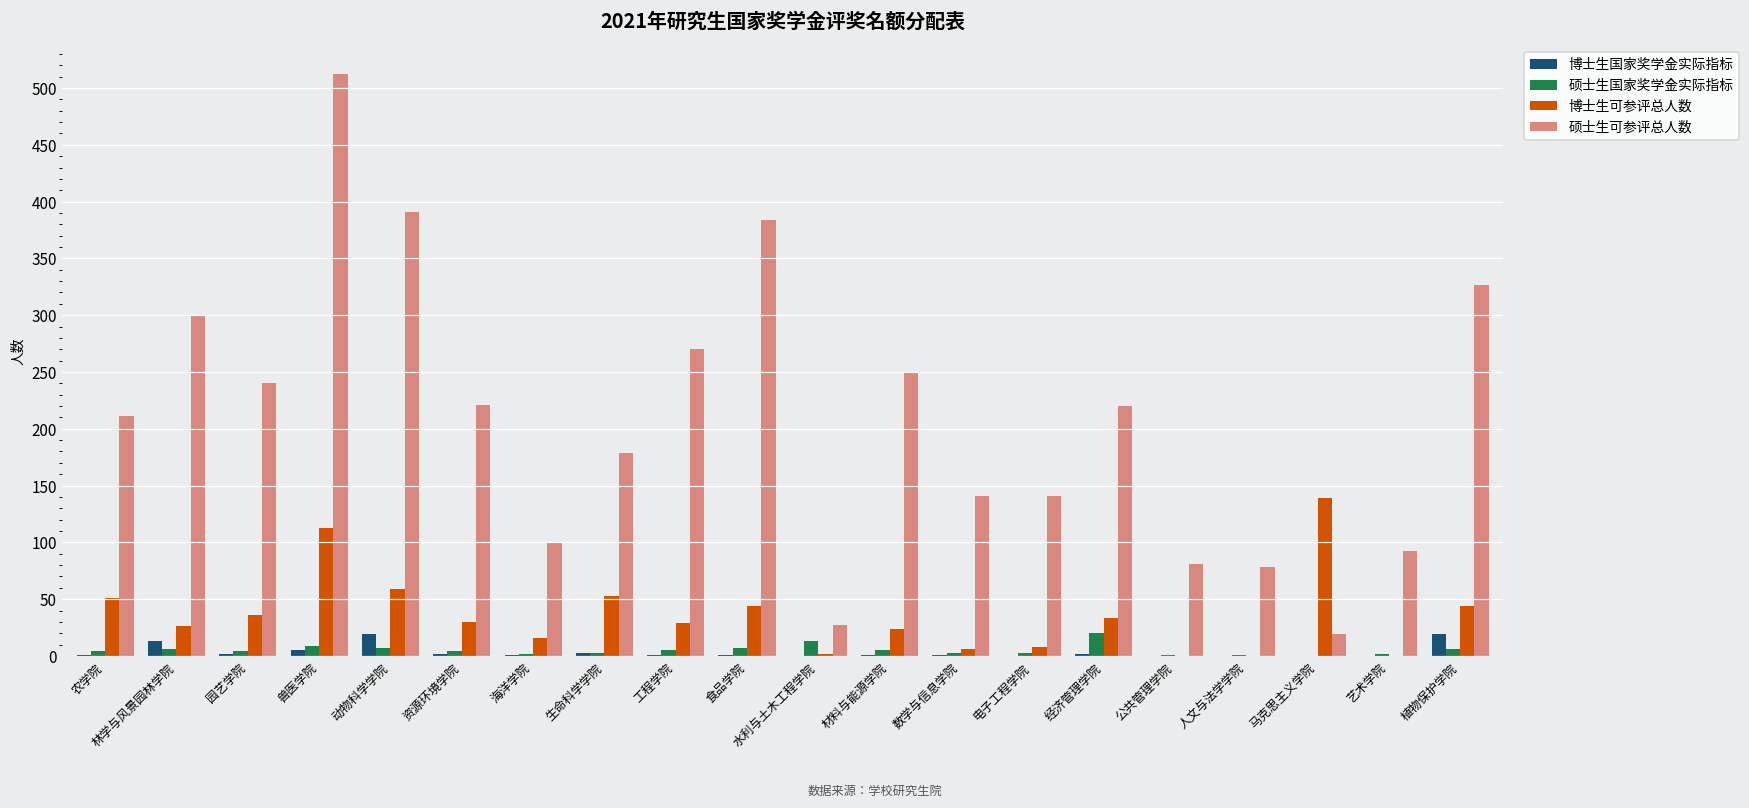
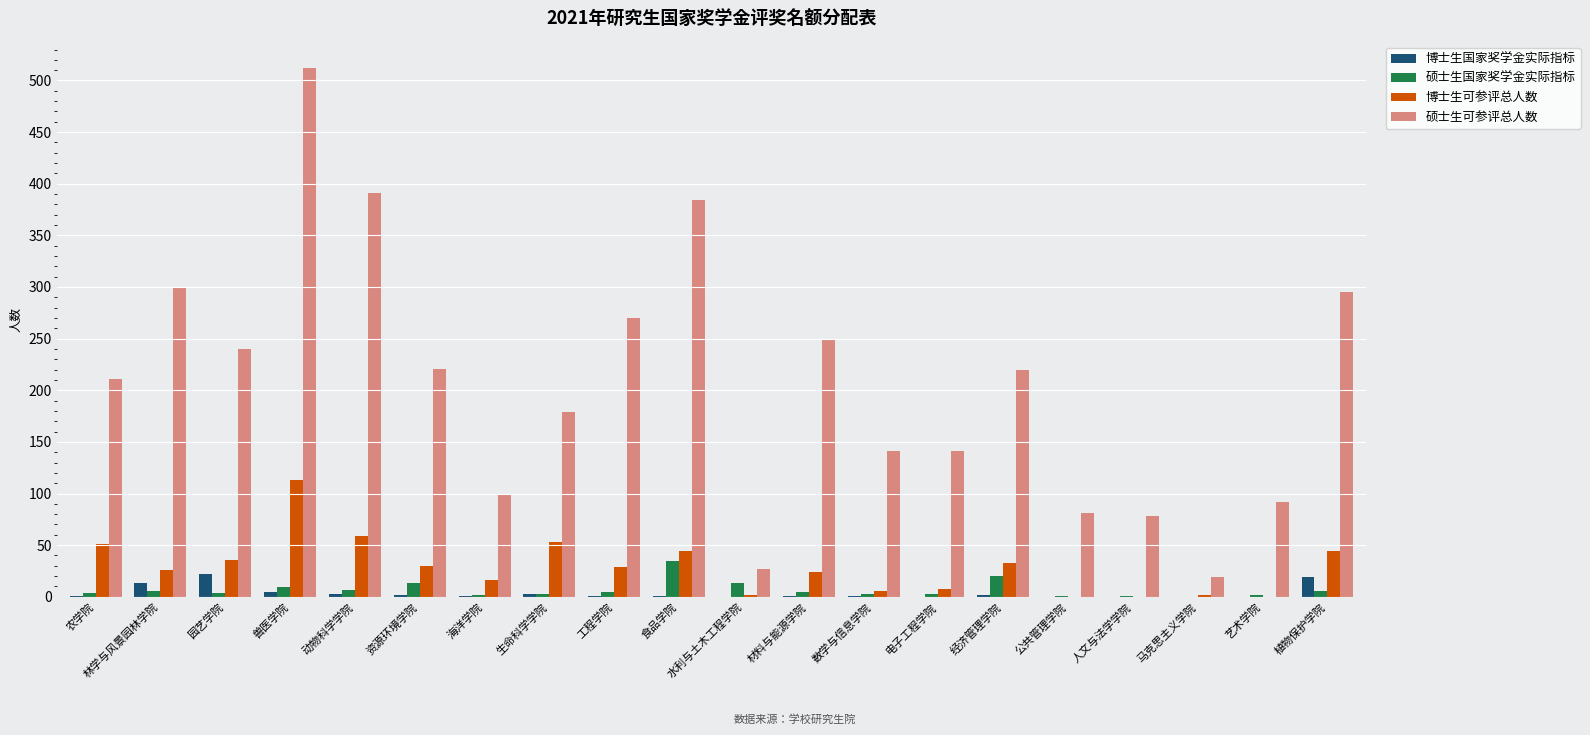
  {
    "博士生国家奖学金实际指标": {
      "林学与风景园林学院": 13,
-     "园艺学院": 2,
+     "园艺学院": 22,
      "兽医学院": 5,
-     "动物科学学院": 19,
+     "动物科学学院": 3,
      "生命科学学院": 3,
      "水利与土木工程学院": 0,
      "电子工程学院": 0,
      "公共管理学院": 0,
      "人文与法学学院": 0,
      "马克思主义学院": 0,
      "艺术学院": 0,
      "植物保护学院": 19
    },
    "硕士生国家奖学金实际指标": {
      "农学院": 4,
      "林学与风景园林学院": 6,
      "园艺学院": 4,
      "兽医学院": 9,
      "动物科学学院": 7,
-     "资源环境学院": 4,
+     "资源环境学院": 13,
      "生命科学学院": 3,
      "工程学院": 5,
-     "食品学院": 7,
+     "食品学院": 35,
      "水利与土木工程学院": 13,
      "材料与能源学院": 5,
      "数学与信息学院": 3,
      "电子工程学院": 3,
      "经济管理学院": 20,
      "马克思主义学院": 0,
      "植物保护学院": 6
    },
    "博士生可参评总人数": {
      "农学院": 51,
      "林学与风景园林学院": 26,
      "园艺学院": 36,
      "兽医学院": 113,
      "动物科学学院": 59,
      "资源环境学院": 30,
      "海洋学院": 16,
      "生命科学学院": 53,
      "工程学院": 29,
      "食品学院": 44,
      "材料与能源学院": 24,
      "数学与信息学院": 6,
      "电子工程学院": 8,
      "经济管理学院": 33,
      "公共管理学院": 0,
      "人文与法学学院": 0,
-     "马克思主义学院": 139,
+     "马克思主义学院": 2,
      "艺术学院": 0,
      "植物保护学院": 44
    },
    "硕士生可参评总人数": {
      "农学院": 211,
      "林学与风景园林学院": 299,
      "园艺学院": 240,
      "兽医学院": 512,
      "动物科学学院": 391,
      "资源环境学院": 221,
      "海洋学院": 100,
      "生命科学学院": 179,
      "工程学院": 270,
      "食品学院": 384,
      "水利与土木工程学院": 27,
      "材料与能源学院": 250,
      "数学与信息学院": 141,
      "电子工程学院": 141,
      "经济管理学院": 220,
      "公共管理学院": 81,
      "人文与法学学院": 78,
      "马克思主义学院": 19,
      "艺术学院": 92,
-     "植物保护学院": 327
+     "植物保护学院": 295
    }
  }
